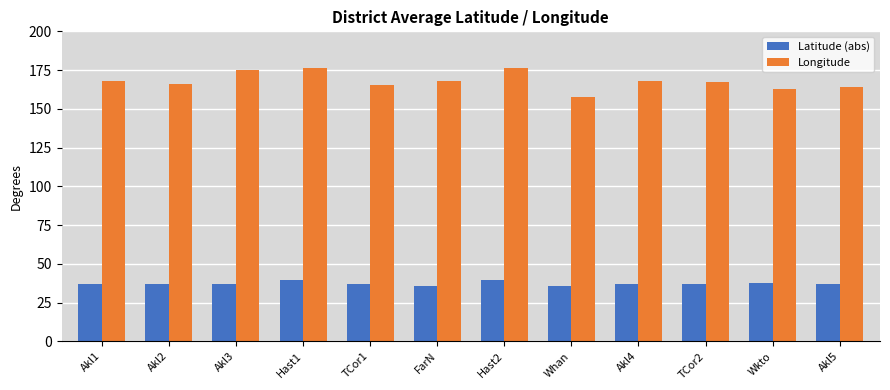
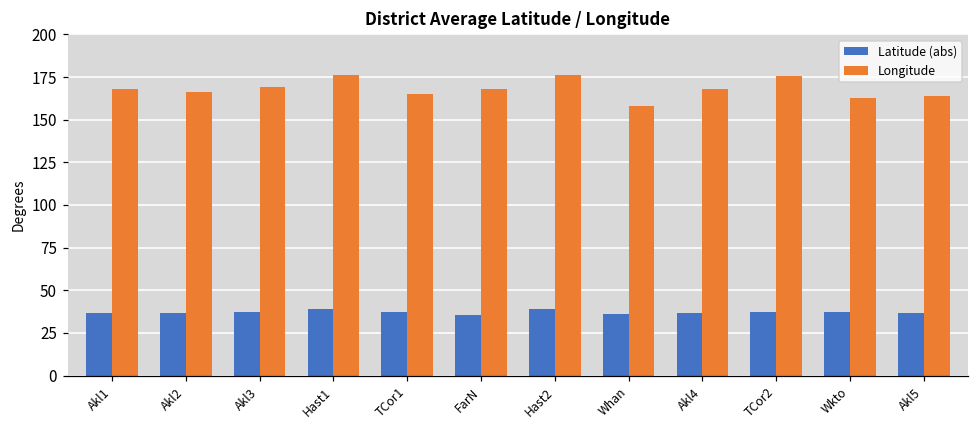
  {
    "Latitude (abs)": {
      "Akl1": 37,
      "Akl2": 37,
      "Akl3": 37,
      "Hast1": 39,
      "TCor1": 37,
      "FarN": 36,
      "Hast2": 39,
      "Whan": 36,
      "Akl4": 37,
      "TCor2": 37,
      "Wkto": 38,
      "Akl5": 37
    },
    "Longitude": {
      "Akl1": 168,
      "Akl2": 166,
-     "Akl3": 175,
+     "Akl3": 169,
      "Hast1": 177,
      "TCor1": 165,
      "FarN": 168,
      "Hast2": 176,
      "Whan": 158,
      "Akl4": 168,
-     "TCor2": 167,
+     "TCor2": 176,
      "Wkto": 163,
      "Akl5": 164
    }
  }
